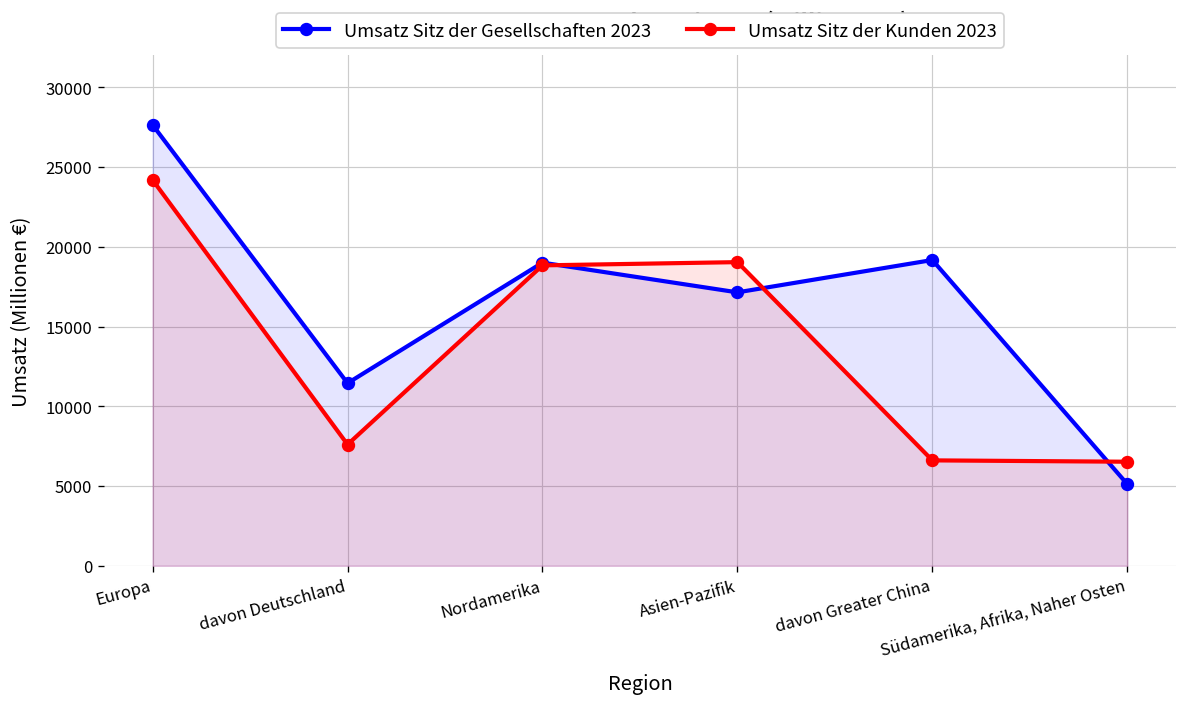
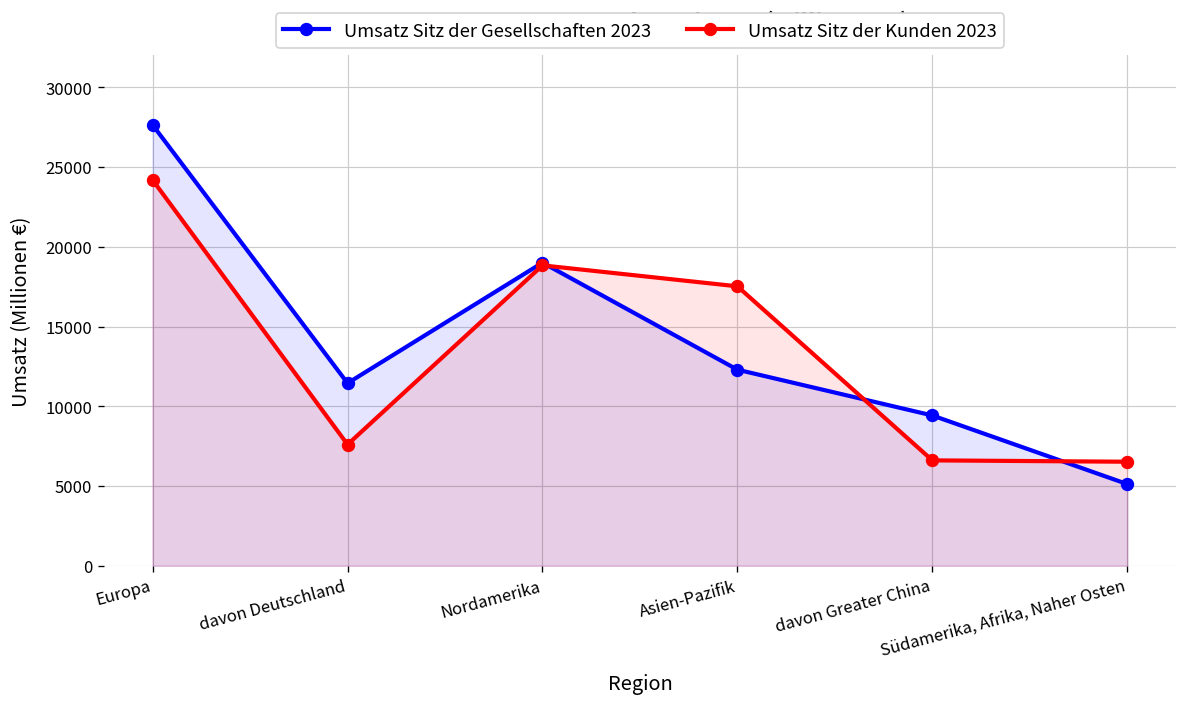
  {
    "Umsatz Sitz der Gesellschaften 2023": {
      "Europa": 27600,
      "davon Deutschland": 11400,
-     "Asien-Pazifik": 17100,
-     "davon Greater China": 19200,
+     "Asien-Pazifik": 12300,
+     "davon Greater China": 9400,
      "Südamerika, Afrika, Naher Osten": 5100
    },
    "Umsatz Sitz der Kunden 2023": {
      "Europa": 24200,
      "davon Deutschland": 7600,
-     "Asien-Pazifik": 19000,
+     "Asien-Pazifik": 17500,
      "davon Greater China": 6600,
      "Südamerika, Afrika, Naher Osten": 6500
    }
  }
